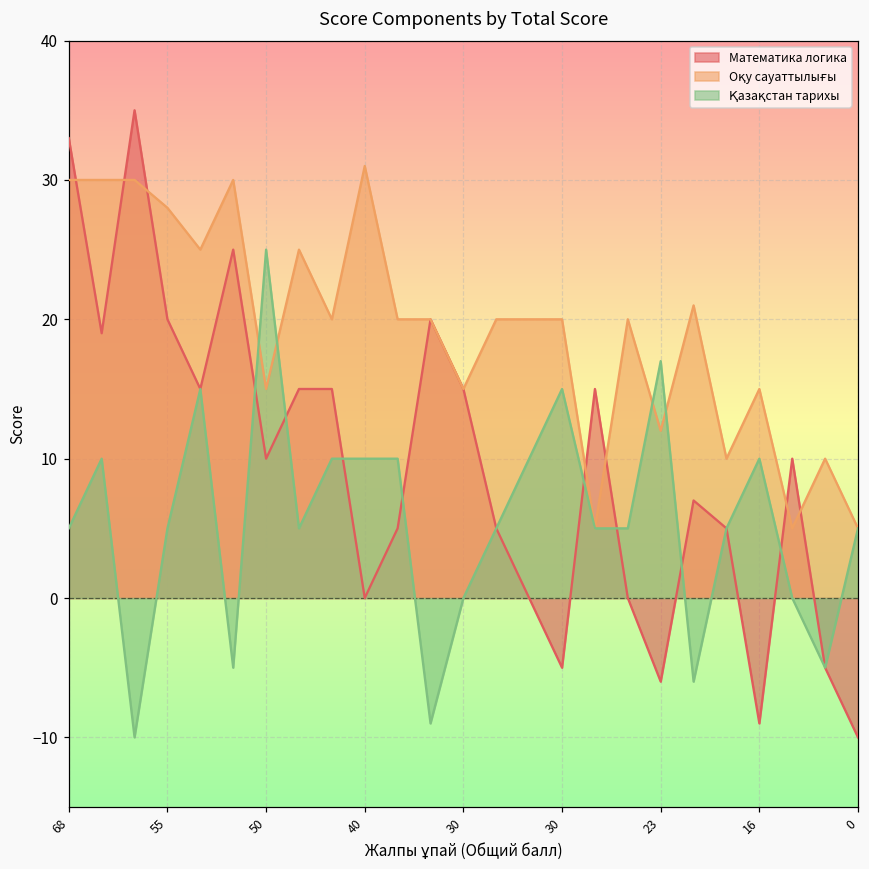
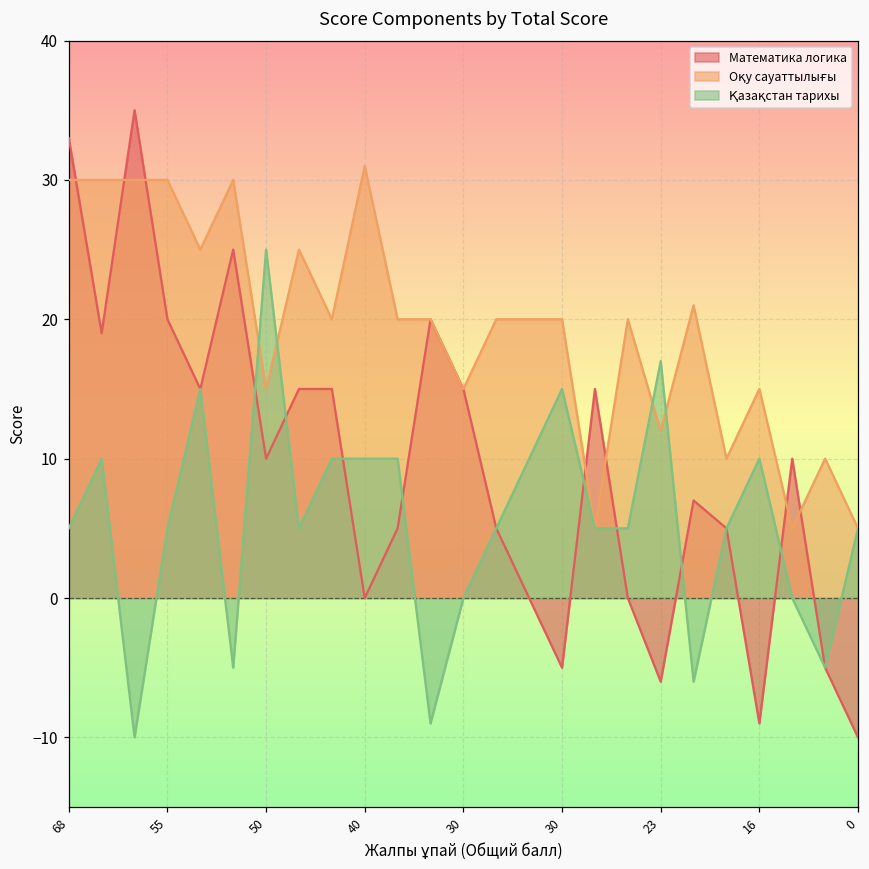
  {
    "Оқу сауаттылығы": {
      "68": 30,
-     "55": 28,
+     "55": 30,
      "50": 15,
      "40": 31
    }
  }
